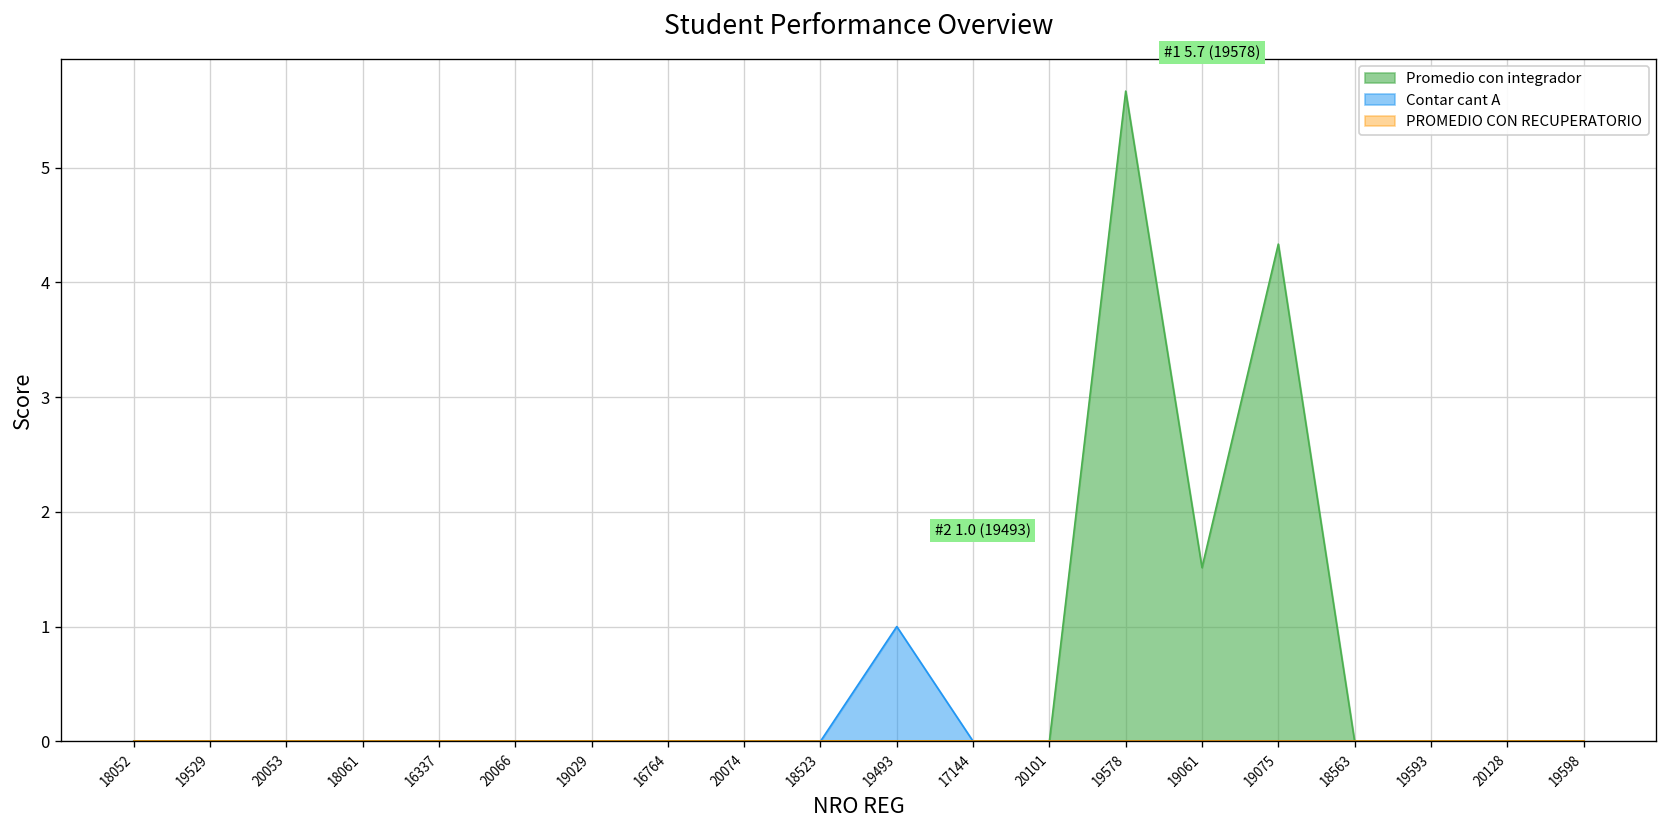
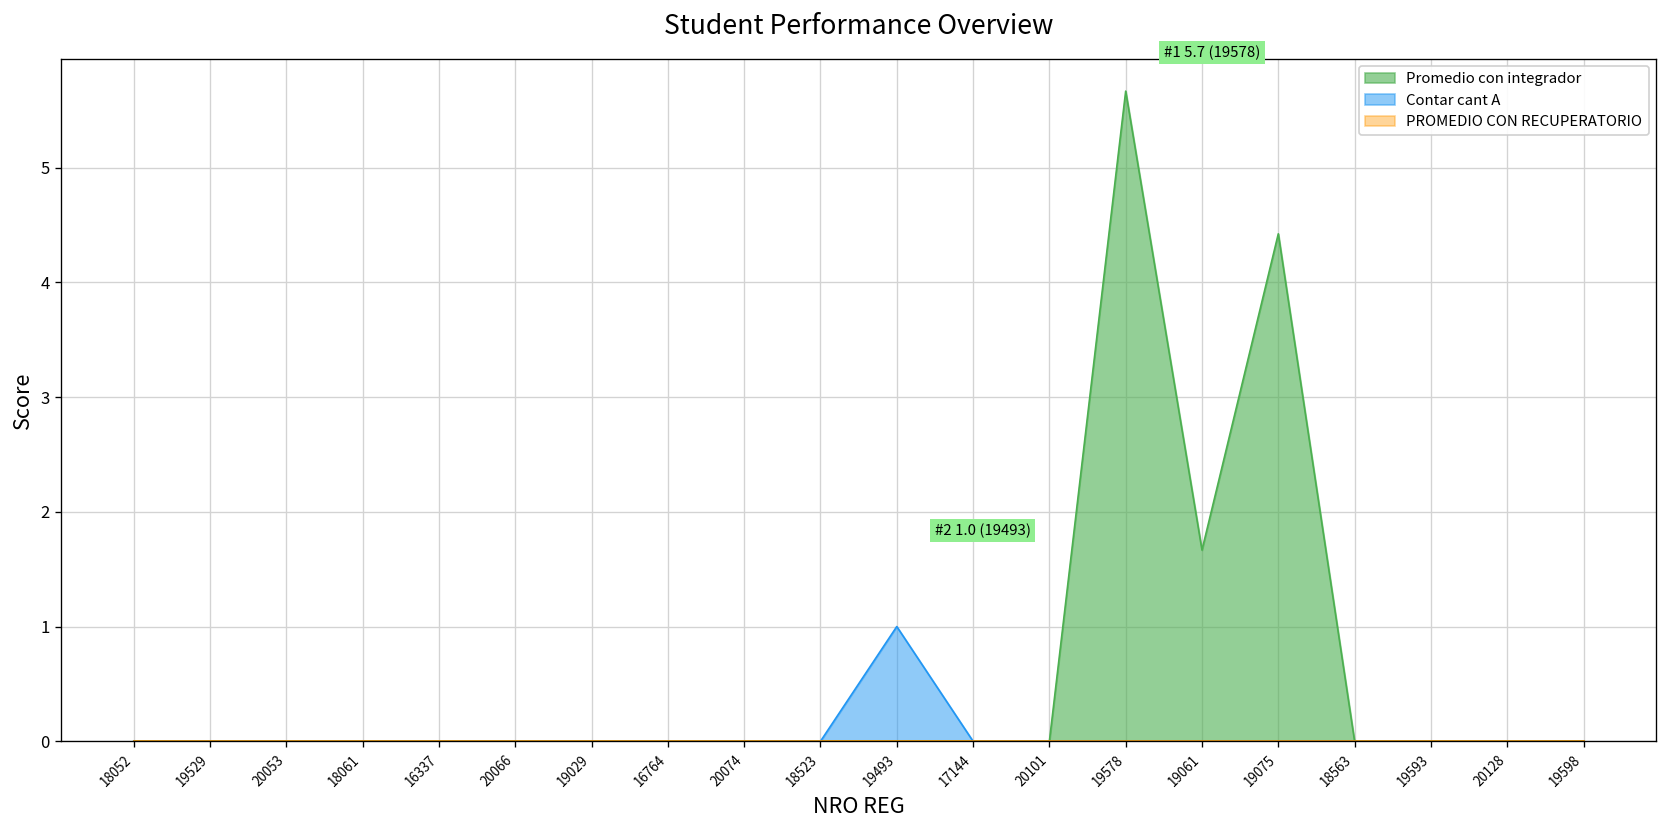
  {
    "Promedio con integrador": {
      "19578": 5.7,
-     "19061": 1.5,
-     "19075": 4.3
+     "19061": 1.7,
+     "19075": 4.4
    },
    "Contar cant A": {
      "19493": 1.0
    }
  }
